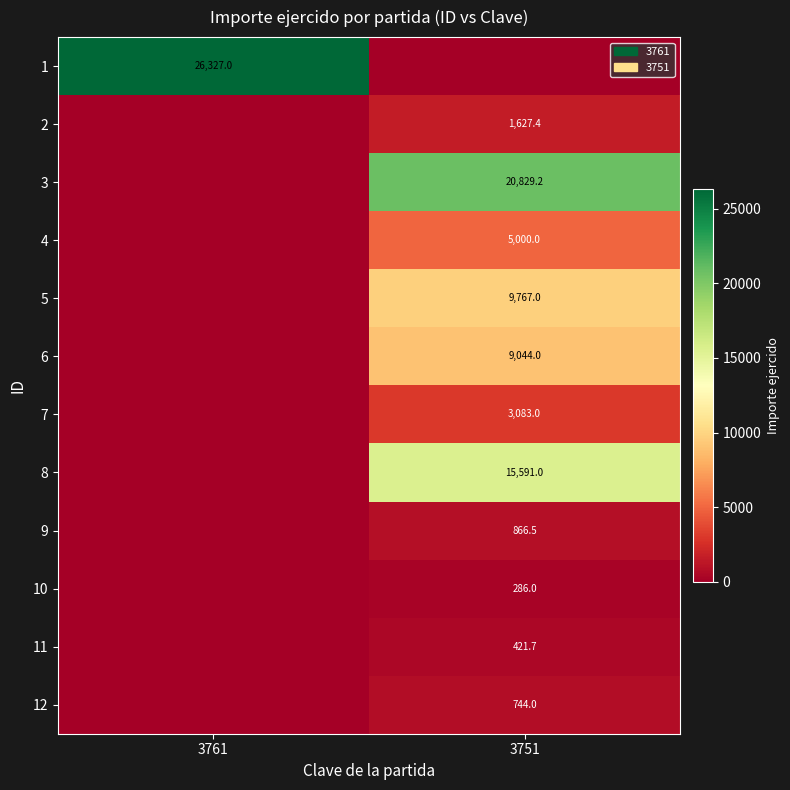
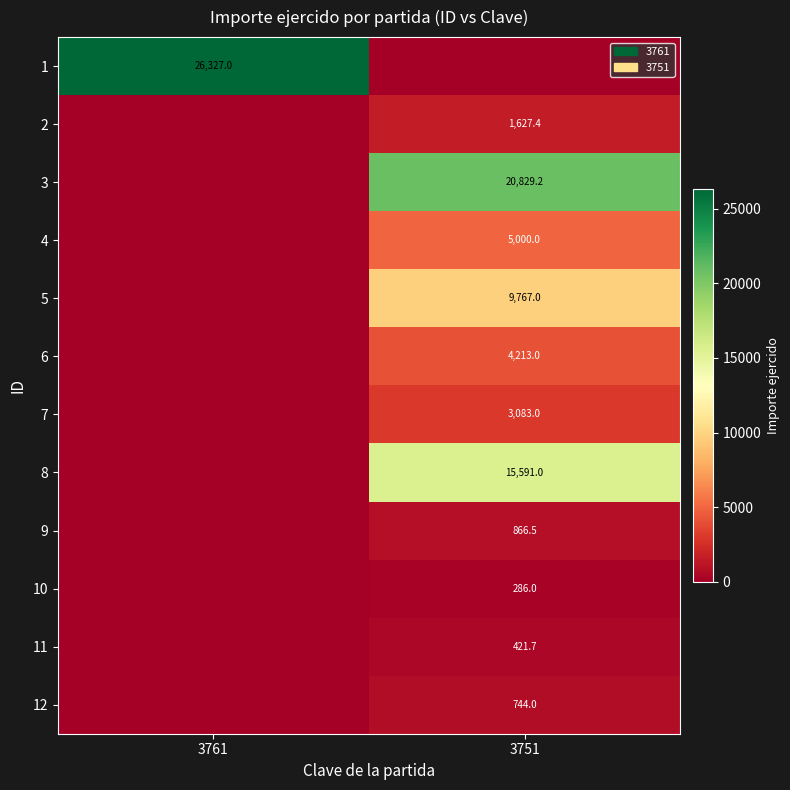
  {
    "1": {
      "3761": "26,327.0"
    },
    "2": {
      "3751": "1,627.4"
    },
    "3": {
      "3751": "20,829.2"
    },
    "4": {
      "3751": "5,000.0"
    },
    "5": {
      "3751": "9,767.0"
    },
    "6": {
-     "3751": "9,044.0"
+     "3751": "4,213.0"
    },
    "7": {
      "3751": "3,083.0"
    },
    "8": {
      "3751": "15,591.0"
    },
    "9": {
      "3751": "866.5"
    },
    "10": {
      "3751": "286.0"
    },
    "11": {
      "3751": "421.7"
    },
    "12": {
      "3751": "744.0"
    }
  }
